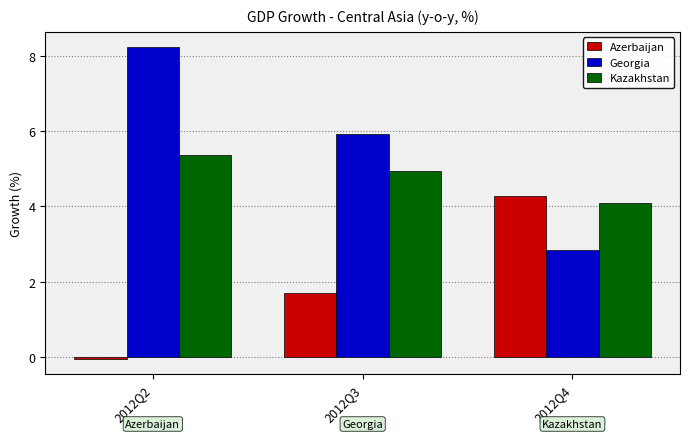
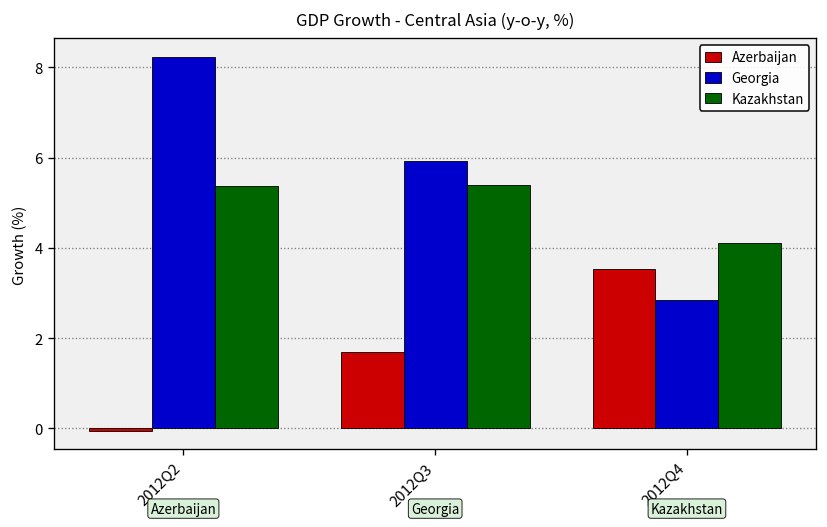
  {
    "Azerbaijan": {
      "2012Q3": 1.7,
-     "2012Q4": 4.3
+     "2012Q4": 3.5
    },
    "Georgia": {
      "2012Q2": 8.2,
      "2012Q3": 5.9,
      "2012Q4": 2.8
    },
    "Kazakhstan": {
      "2012Q2": 5.4,
-     "2012Q3": 4.9,
+     "2012Q3": 5.4,
      "2012Q4": 4.1
    }
  }
